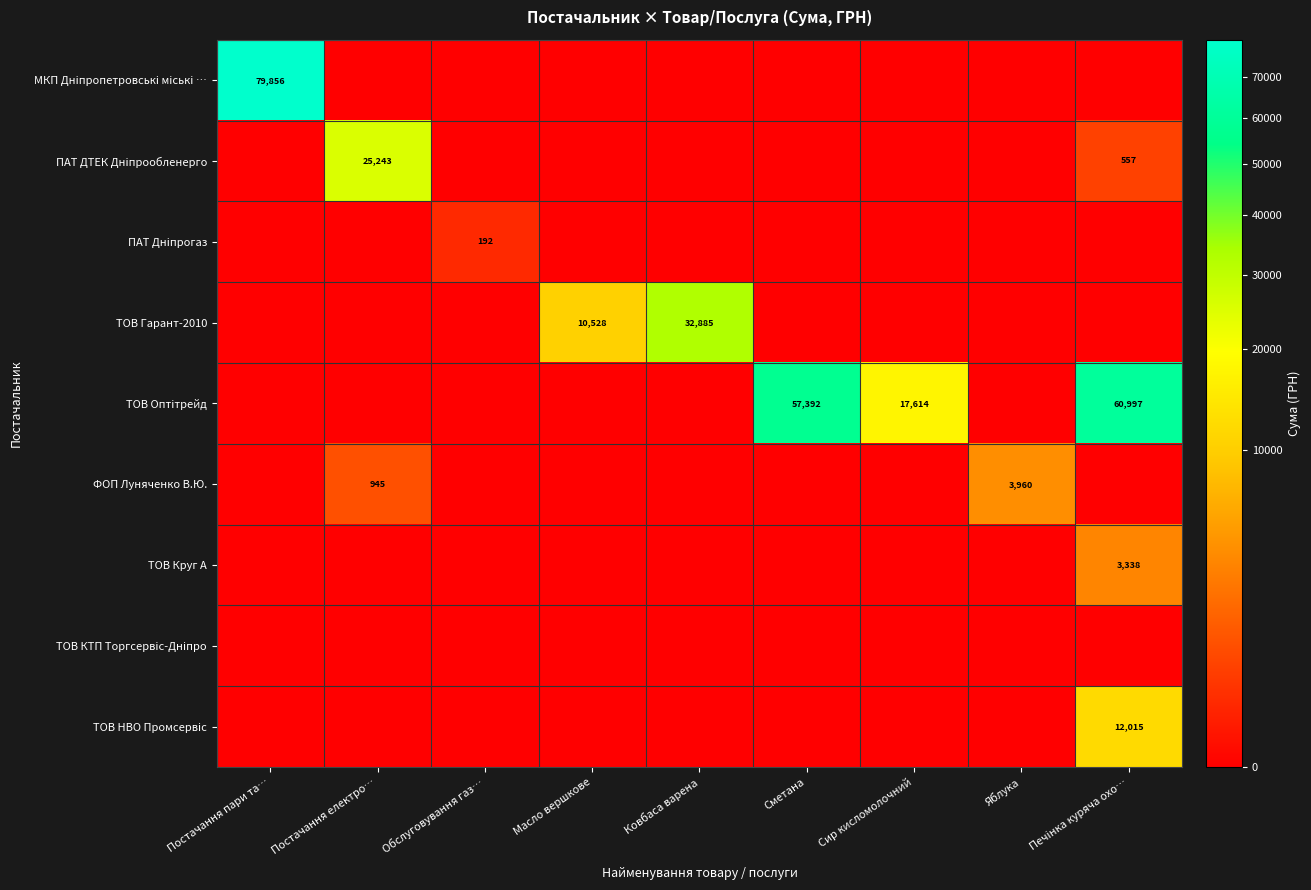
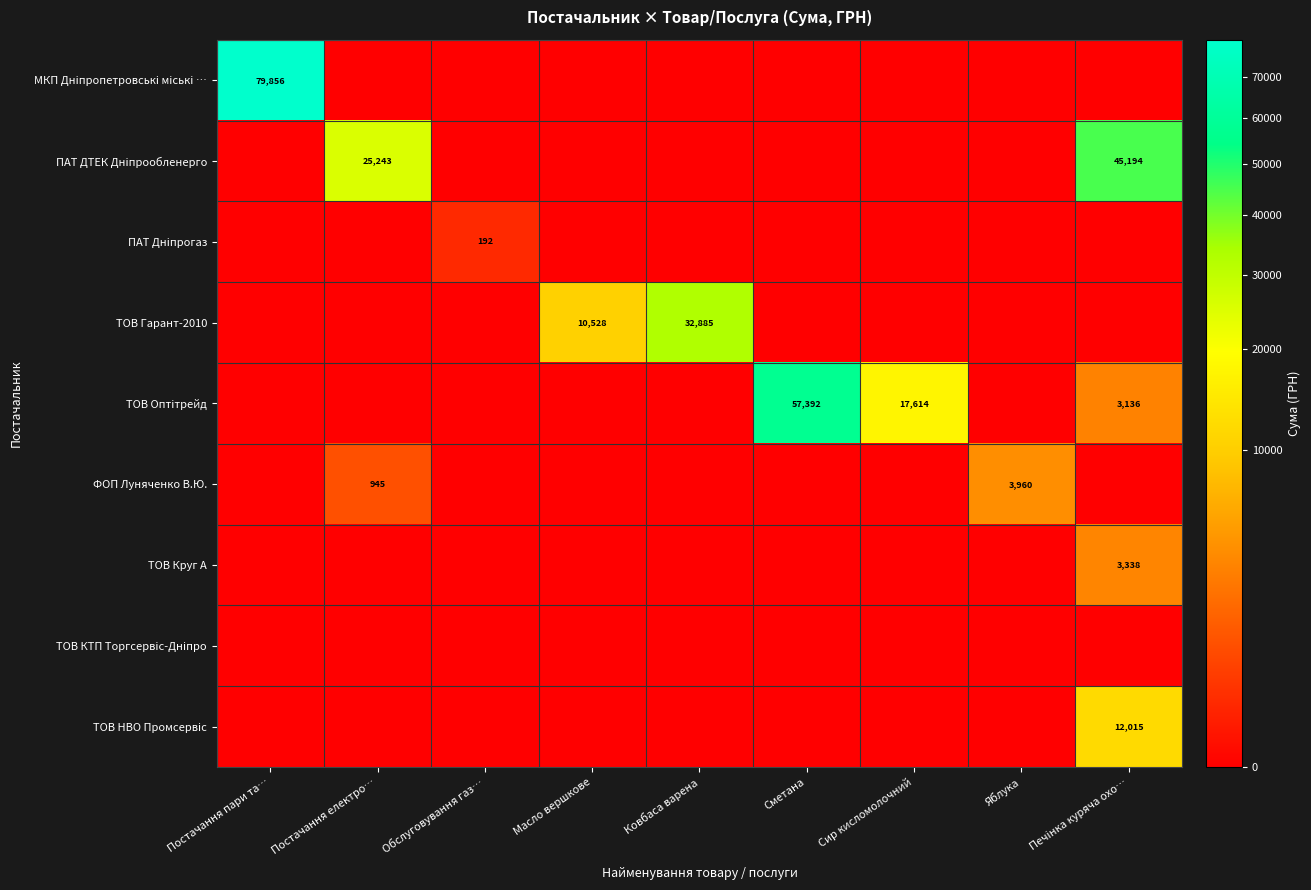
  {
    "МКП Дніпропетровські міські …": {
      "Постачання пари та…": "79,856"
    },
    "ПАТ ДТЕК Дніпрообленерго": {
      "Постачання електро…": "25,243",
-     "Печінка куряча охо…": "557"
+     "Печінка куряча охо…": "45,194"
    },
    "ПАТ Дніпрогаз": {
      "Обслуговування газ…": "192"
    },
    "ТОВ Гарант-2010": {
      "Масло вершкове": "10,528",
      "Ковбаса варена": "32,885"
    },
    "ТОВ Оптітрейд": {
      "Сметана": "57,392",
      "Сир кисломолочний": "17,614",
-     "Печінка куряча охо…": "60,997"
+     "Печінка куряча охо…": "3,136"
    },
    "ФОП Луняченко В.Ю.": {
      "Постачання електро…": "945",
      "Яблука": "3,960"
    },
    "ТОВ Круг А": {
      "Печінка куряча охо…": "3,338"
    },
    "ТОВ НВО Промсервіс": {
      "Печінка куряча охо…": "12,015"
    }
  }
